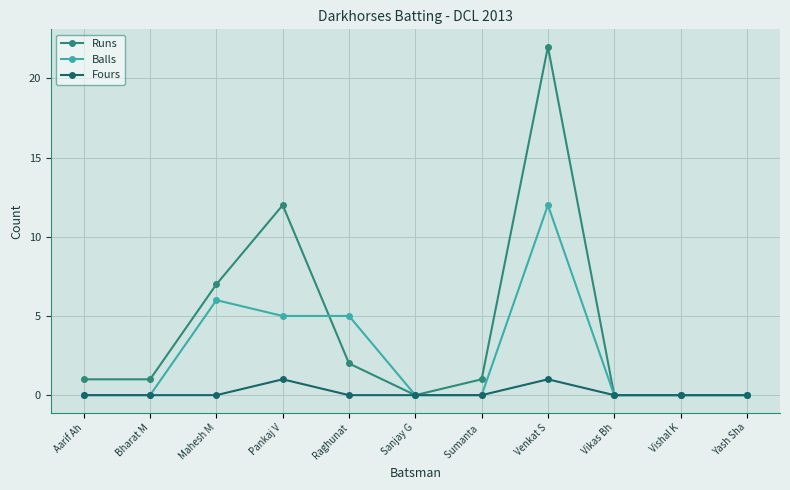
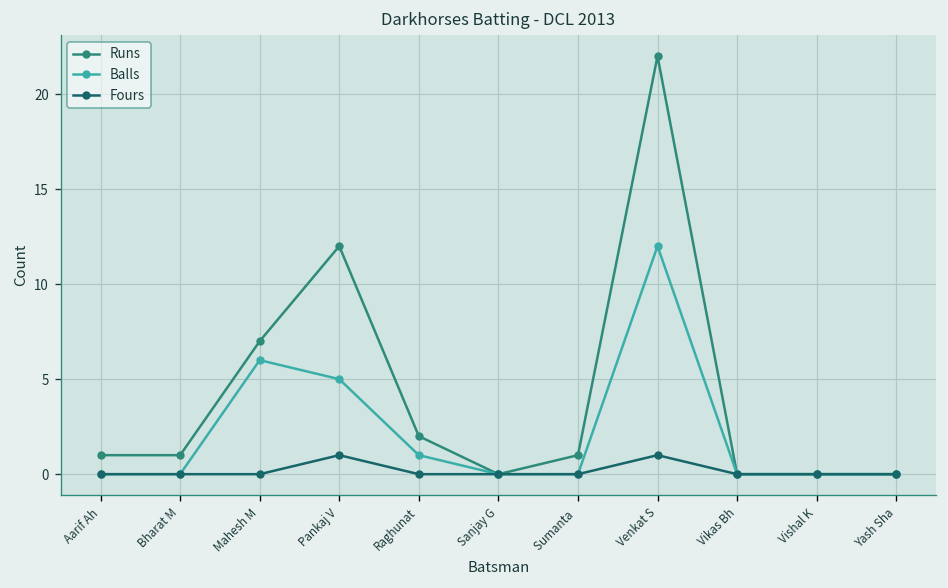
  {
    "Balls": {
      "Mahesh M": 6,
      "Pankaj V": 5,
-     "Raghunat": 5,
+     "Raghunat": 1,
      "Venkat S": 12
    }
  }
